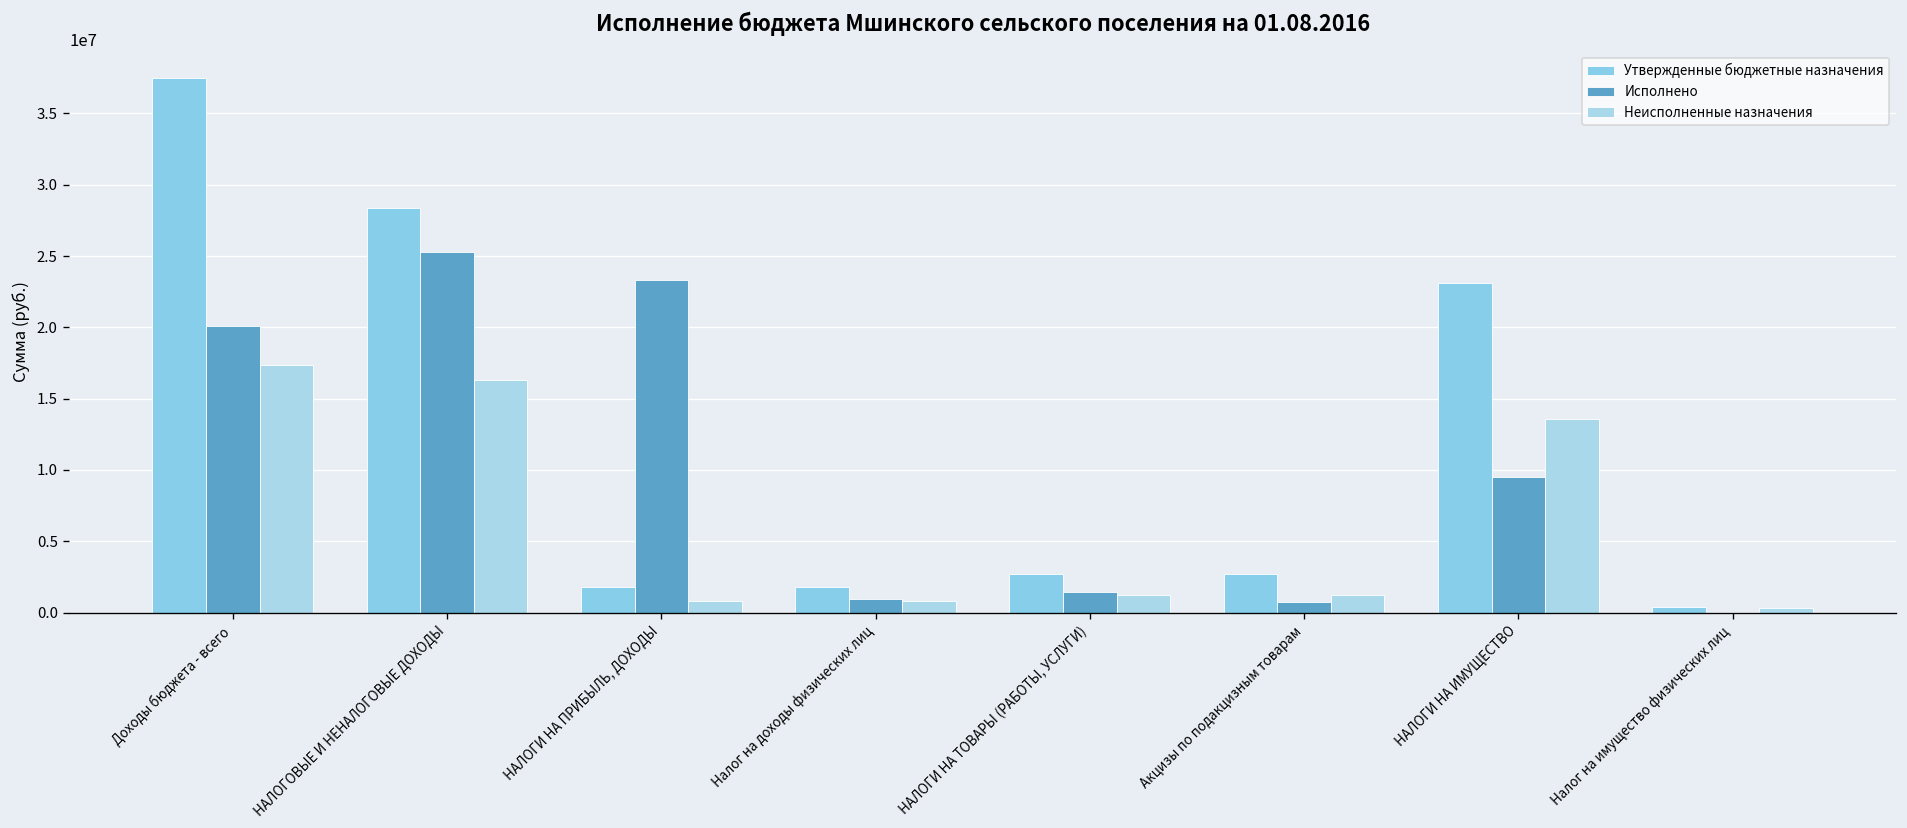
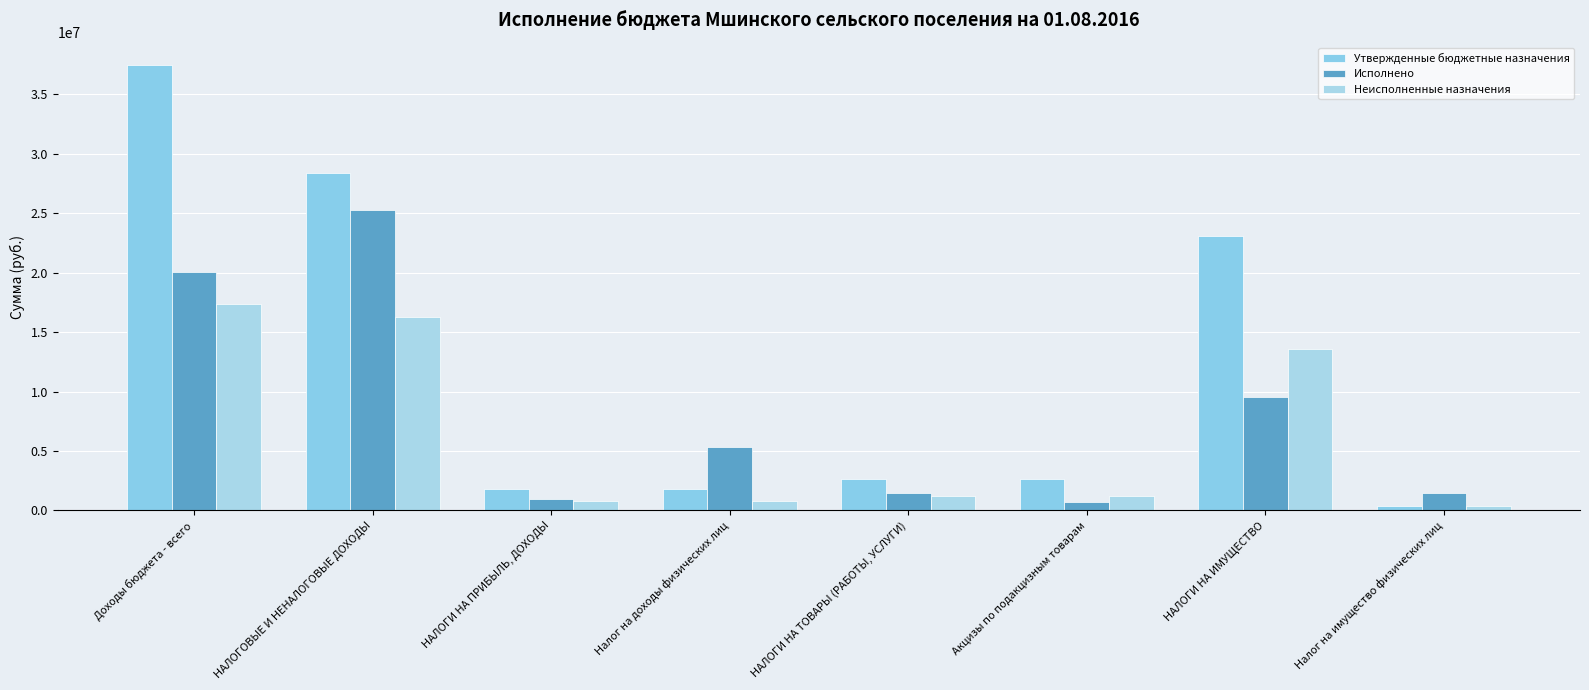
  {
    "Исполнено": {
      "Доходы бюджета - всего": 20100000,
      "НАЛОГОВЫЕ И НЕНАЛОГОВЫЕ ДОХОДЫ": 25300000,
-     "НАЛОГИ НА ПРИБЫЛЬ, ДОХОДЫ": 23300000,
-     "Налог на доходы физических лиц": 1000000,
+     "НАЛОГИ НА ПРИБЫЛЬ, ДОХОДЫ": 1000000,
+     "Налог на доходы физических лиц": 5300000,
      "НАЛОГИ НА ТОВАРЫ (РАБОТЫ, УСЛУГИ)": 1400000,
      "Акцизы по подакцизным товарам": 700000,
      "НАЛОГИ НА ИМУЩЕСТВО": 9500000,
-     "Налог на имущество физических лиц": 0
+     "Налог на имущество физических лиц": 1500000
    }
  }
